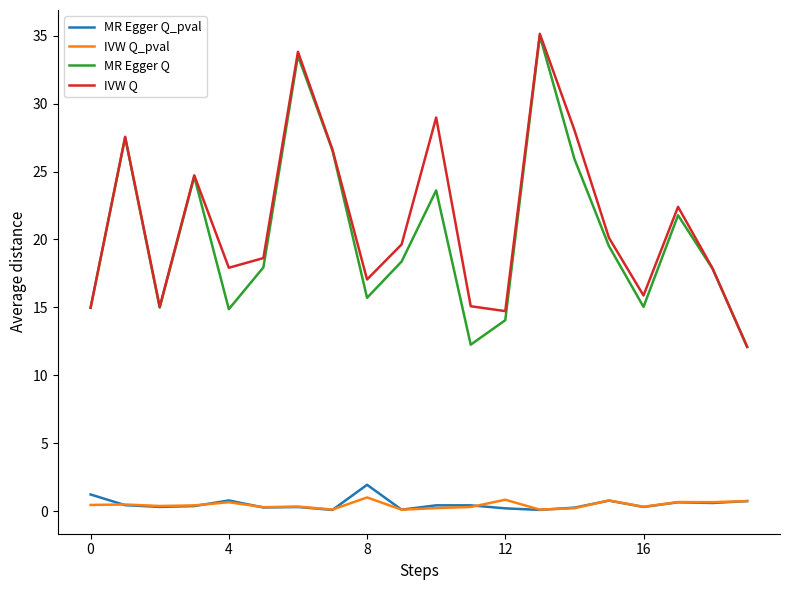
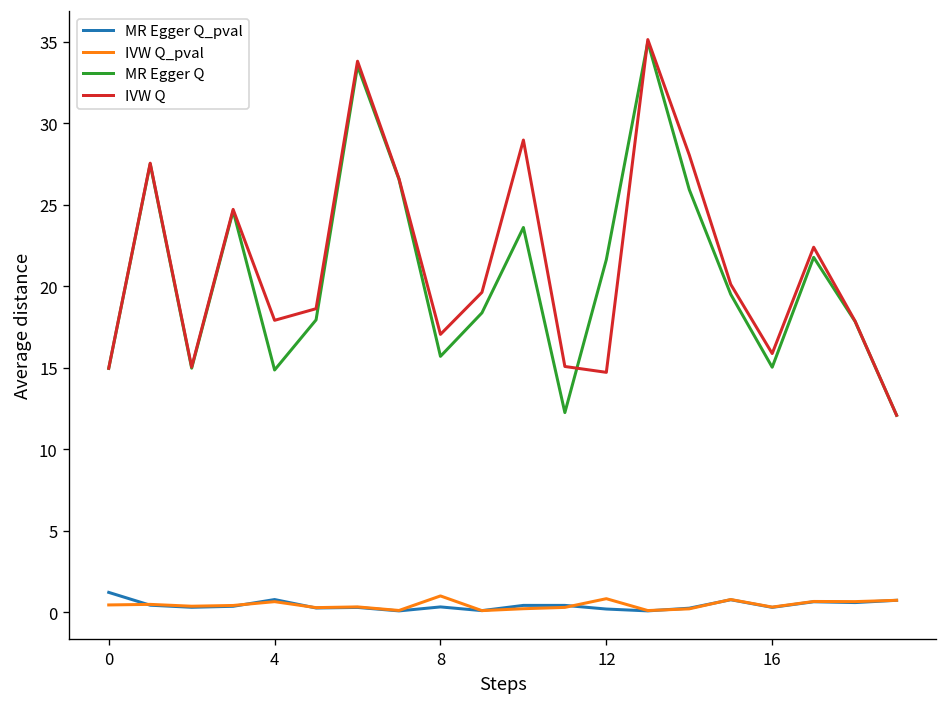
  {
    "MR Egger Q_pval": {
      "0": 1.2,
-     "8": 1.9,
+     "8": 0.3,
      "12": 0.2
    },
    "IVW Q_pval": {
      "0": 0.5,
      "8": 1.0,
      "12": 0.8
    },
    "MR Egger Q": {
      "4": 14.9,
      "8": 15.7,
-     "12": 14.1,
+     "12": 21.6,
      "16": 15.0
    },
    "IVW Q": {
      "4": 17.9,
      "8": 17.1,
      "12": 14.7,
      "16": 15.9
    }
  }
